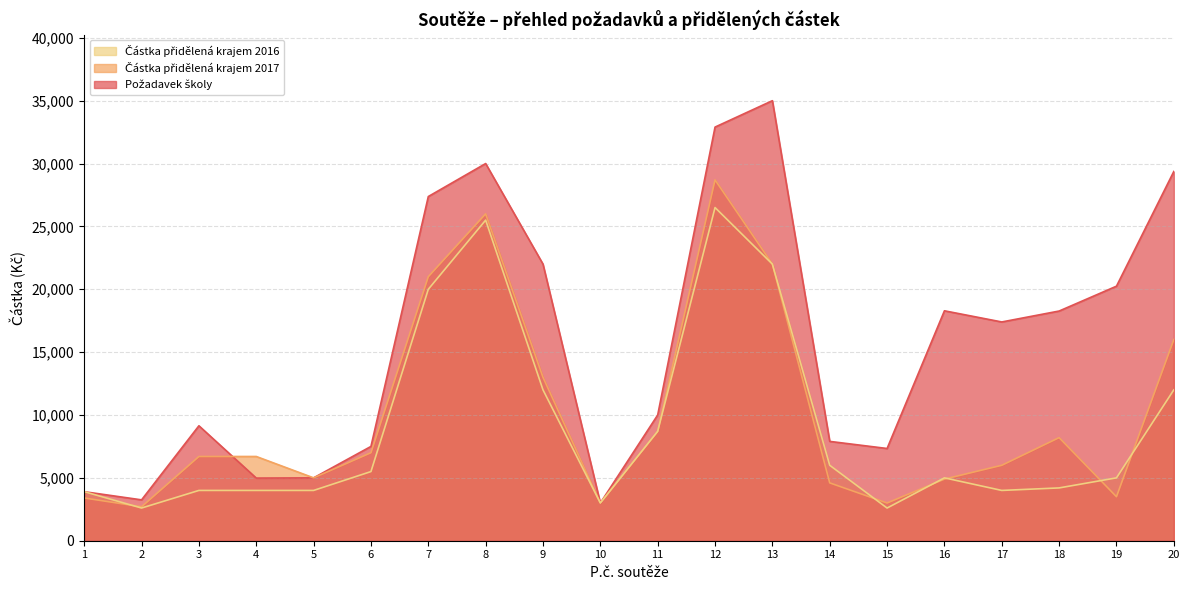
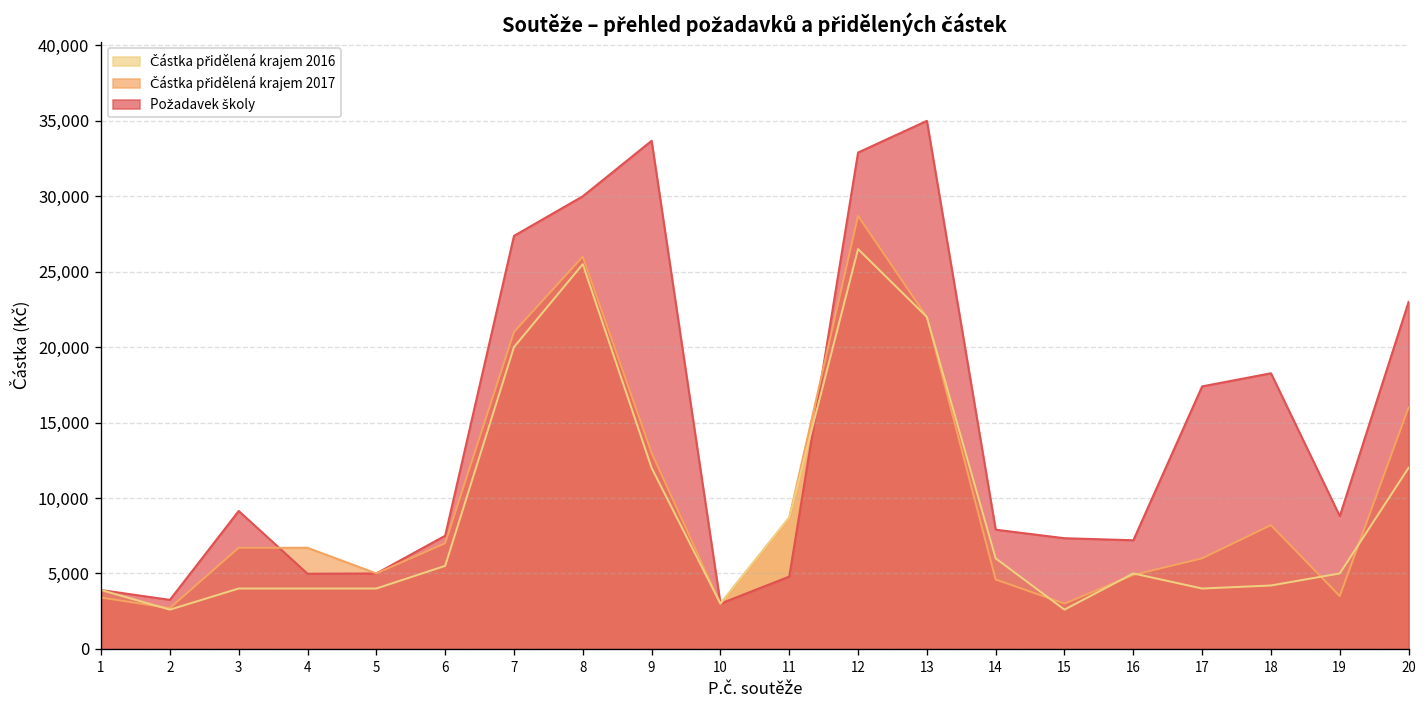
  {
    "Požadavek školy": {
      "2": "3,300",
      "3": "9,100",
      "4": "5,000",
      "6": "7,500",
      "7": "27,400",
      "8": "30,000",
-     "9": "22,000",
-     "11": "10,000",
+     "9": "33,700",
+     "11": "4,800",
      "12": "32,900",
      "13": "35,000",
      "14": "7,900",
      "15": "7,300",
-     "16": "18,300",
+     "16": "7,200",
      "17": "17,400",
      "18": "18,300",
-     "19": "20,200",
-     "20": "29,400"
+     "19": "8,800",
+     "20": "23,000"
    }
  }
